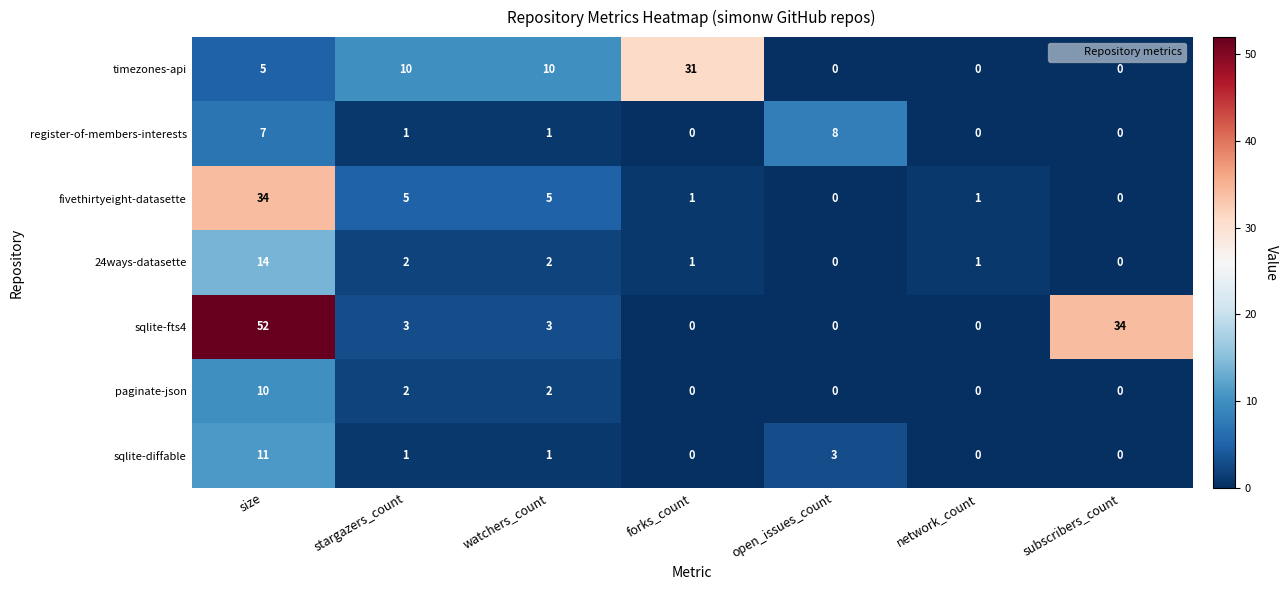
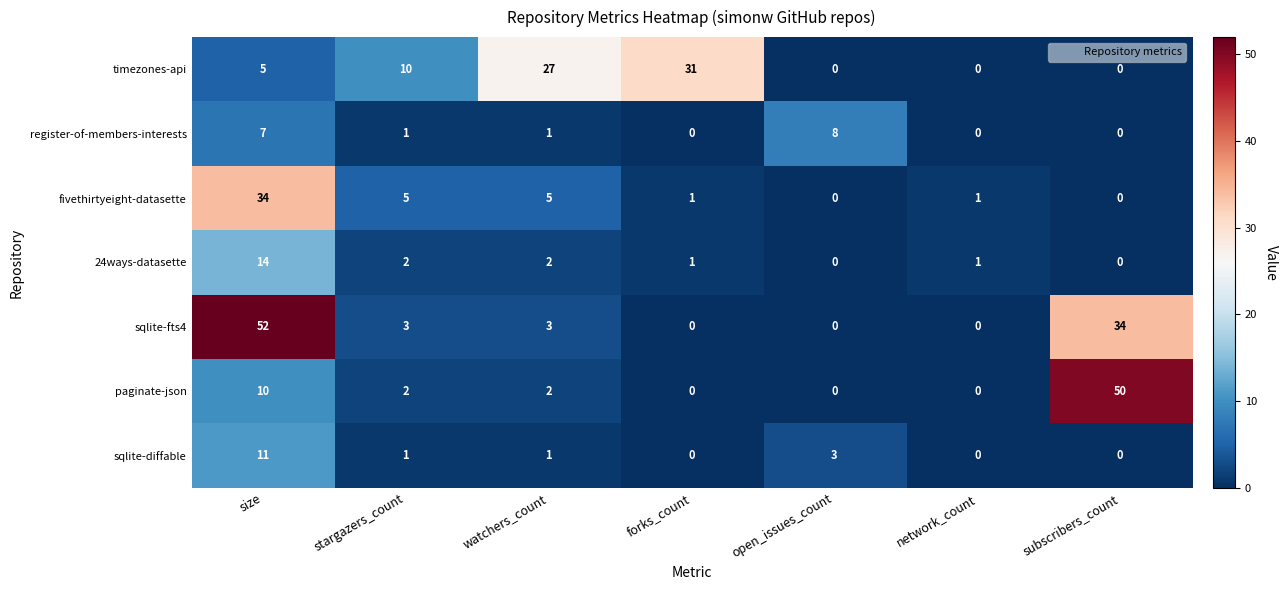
  {
    "timezones-api": {
      "size": 5,
      "stargazers_count": 10,
-     "watchers_count": 10,
+     "watchers_count": 27,
      "forks_count": 31,
      "open_issues_count": 0,
      "network_count": 0,
      "subscribers_count": 0
    },
    "register-of-members-interests": {
      "size": 7,
      "stargazers_count": 1,
      "watchers_count": 1,
      "forks_count": 0,
      "open_issues_count": 8,
      "network_count": 0,
      "subscribers_count": 0
    },
    "fivethirtyeight-datasette": {
      "size": 34,
      "stargazers_count": 5,
      "watchers_count": 5,
      "forks_count": 1,
      "open_issues_count": 0,
      "network_count": 1,
      "subscribers_count": 0
    },
    "24ways-datasette": {
      "size": 14,
      "stargazers_count": 2,
      "watchers_count": 2,
      "forks_count": 1,
      "open_issues_count": 0,
      "network_count": 1,
      "subscribers_count": 0
    },
    "sqlite-fts4": {
      "size": 52,
      "stargazers_count": 3,
      "watchers_count": 3,
      "forks_count": 0,
      "open_issues_count": 0,
      "network_count": 0,
      "subscribers_count": 34
    },
    "paginate-json": {
      "size": 10,
      "stargazers_count": 2,
      "watchers_count": 2,
      "forks_count": 0,
      "open_issues_count": 0,
      "network_count": 0,
-     "subscribers_count": 0
+     "subscribers_count": 50
    },
    "sqlite-diffable": {
      "size": 11,
      "stargazers_count": 1,
      "watchers_count": 1,
      "forks_count": 0,
      "open_issues_count": 3,
      "network_count": 0,
      "subscribers_count": 0
    }
  }
